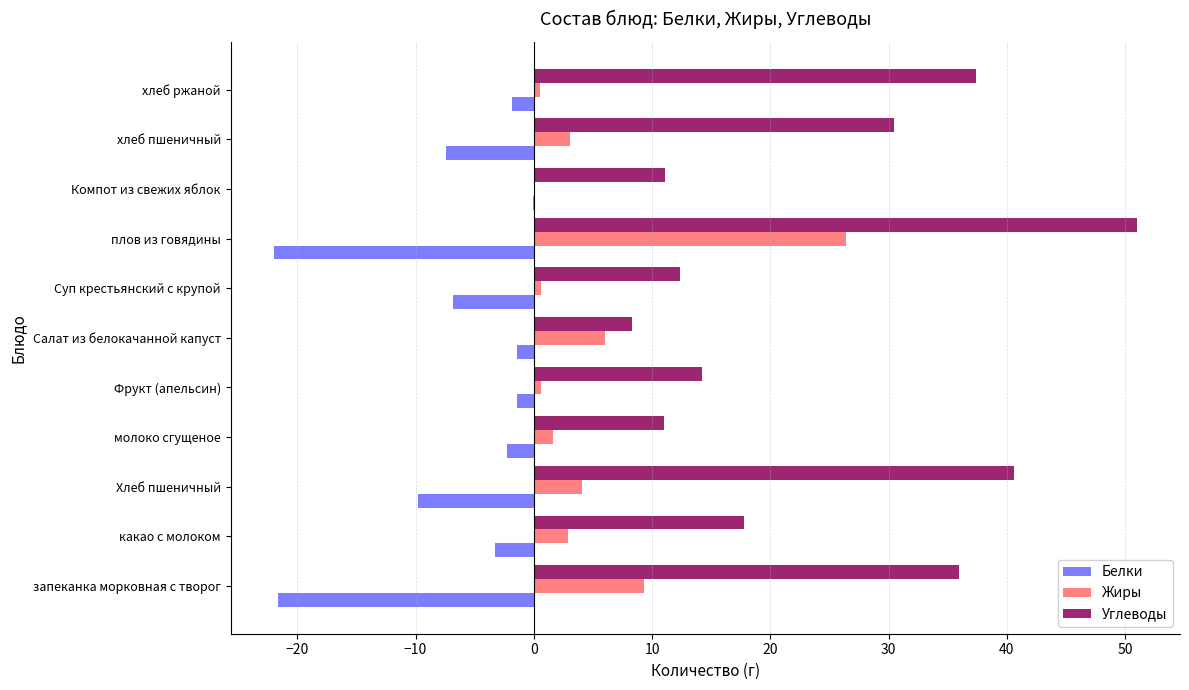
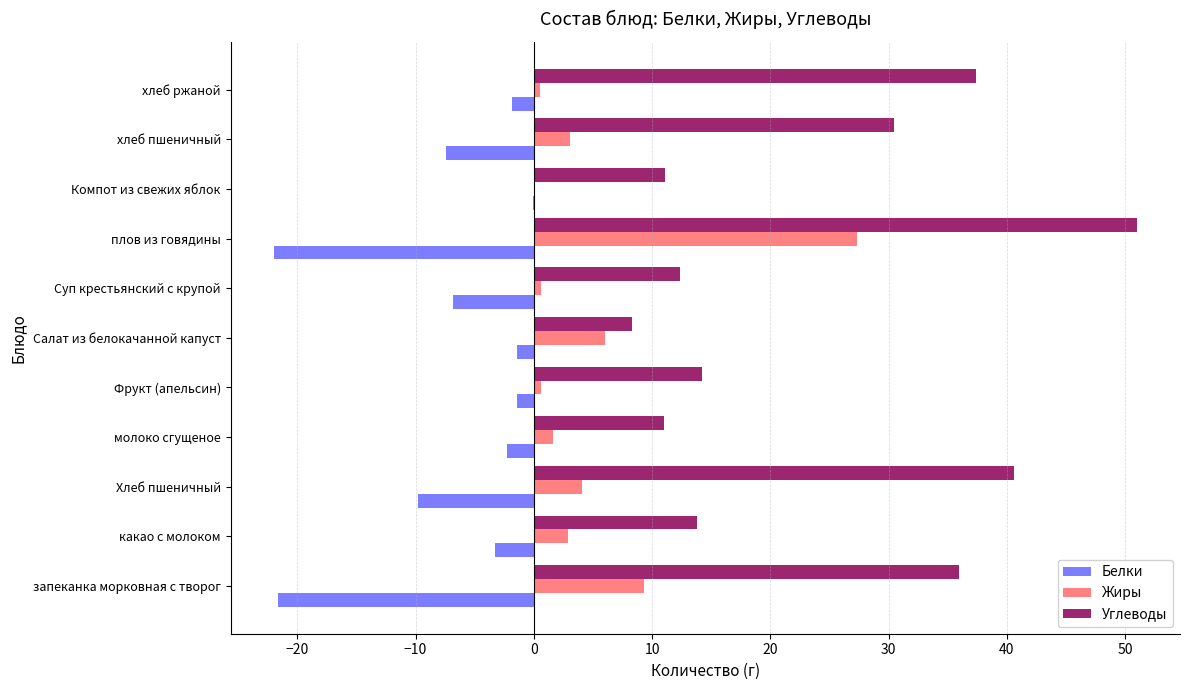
  {
    "Белки": {
      "хлеб ржаной": -1.9,
      "хлеб пшеничный": -7.4,
      "плов из говядины": -22.0,
      "Суп крестьянский с крупой": -6.8,
      "Салат из белокачанной капуст": -1.4,
      "Фрукт (апельсин)": -1.4,
      "молоко сгущеное": -2.3,
      "Хлеб пшеничный": -9.8,
      "какао с молоком": -3.3,
      "запеканка морковная с творог": -21.6
    },
    "Жиры": {
      "хлеб ржаной": 0.5,
      "хлеб пшеничный": 3.1,
-     "плов из говядины": 26.4,
+     "плов из говядины": 27.3,
      "Суп крестьянский с крупой": 0.6,
      "Салат из белокачанной капуст": 6.0,
      "Фрукт (апельсин)": 0.6,
      "молоко сгущеное": 1.6,
      "Хлеб пшеничный": 4.1,
      "какао с молоком": 2.9,
      "запеканка морковная с творог": 9.3
    },
    "Углеводы": {
      "хлеб ржаной": 37.4,
      "хлеб пшеничный": 30.5,
      "Компот из свежих яблок": 11.1,
      "плов из говядины": 51.0,
      "Суп крестьянский с крупой": 12.4,
      "Салат из белокачанной капуст": 8.3,
      "Фрукт (апельсин)": 14.2,
      "молоко сгущеное": 11.0,
      "Хлеб пшеничный": 40.6,
-     "какао с молоком": 17.8,
+     "какао с молоком": 13.8,
      "запеканка морковная с творог": 36.0
    }
  }
